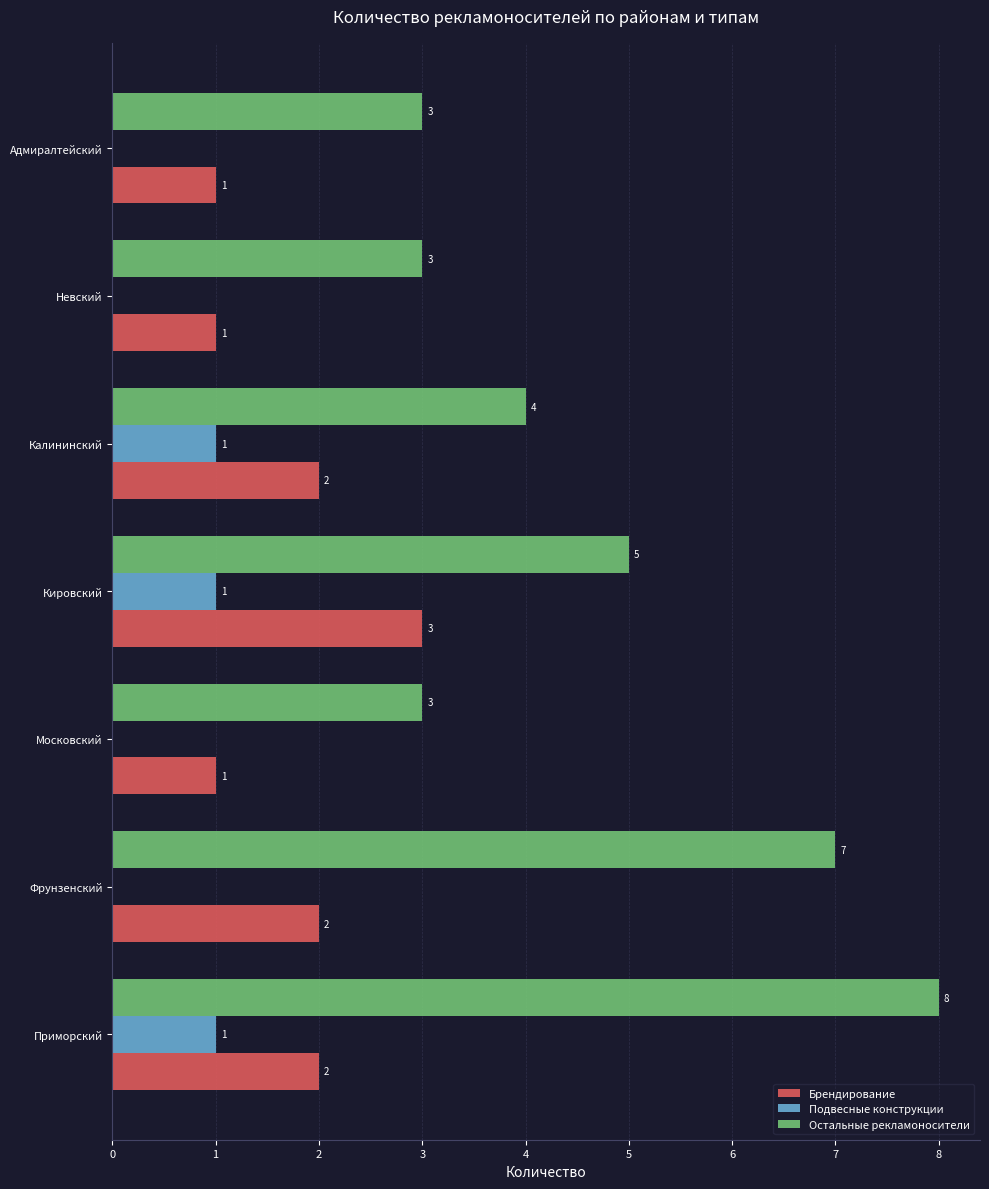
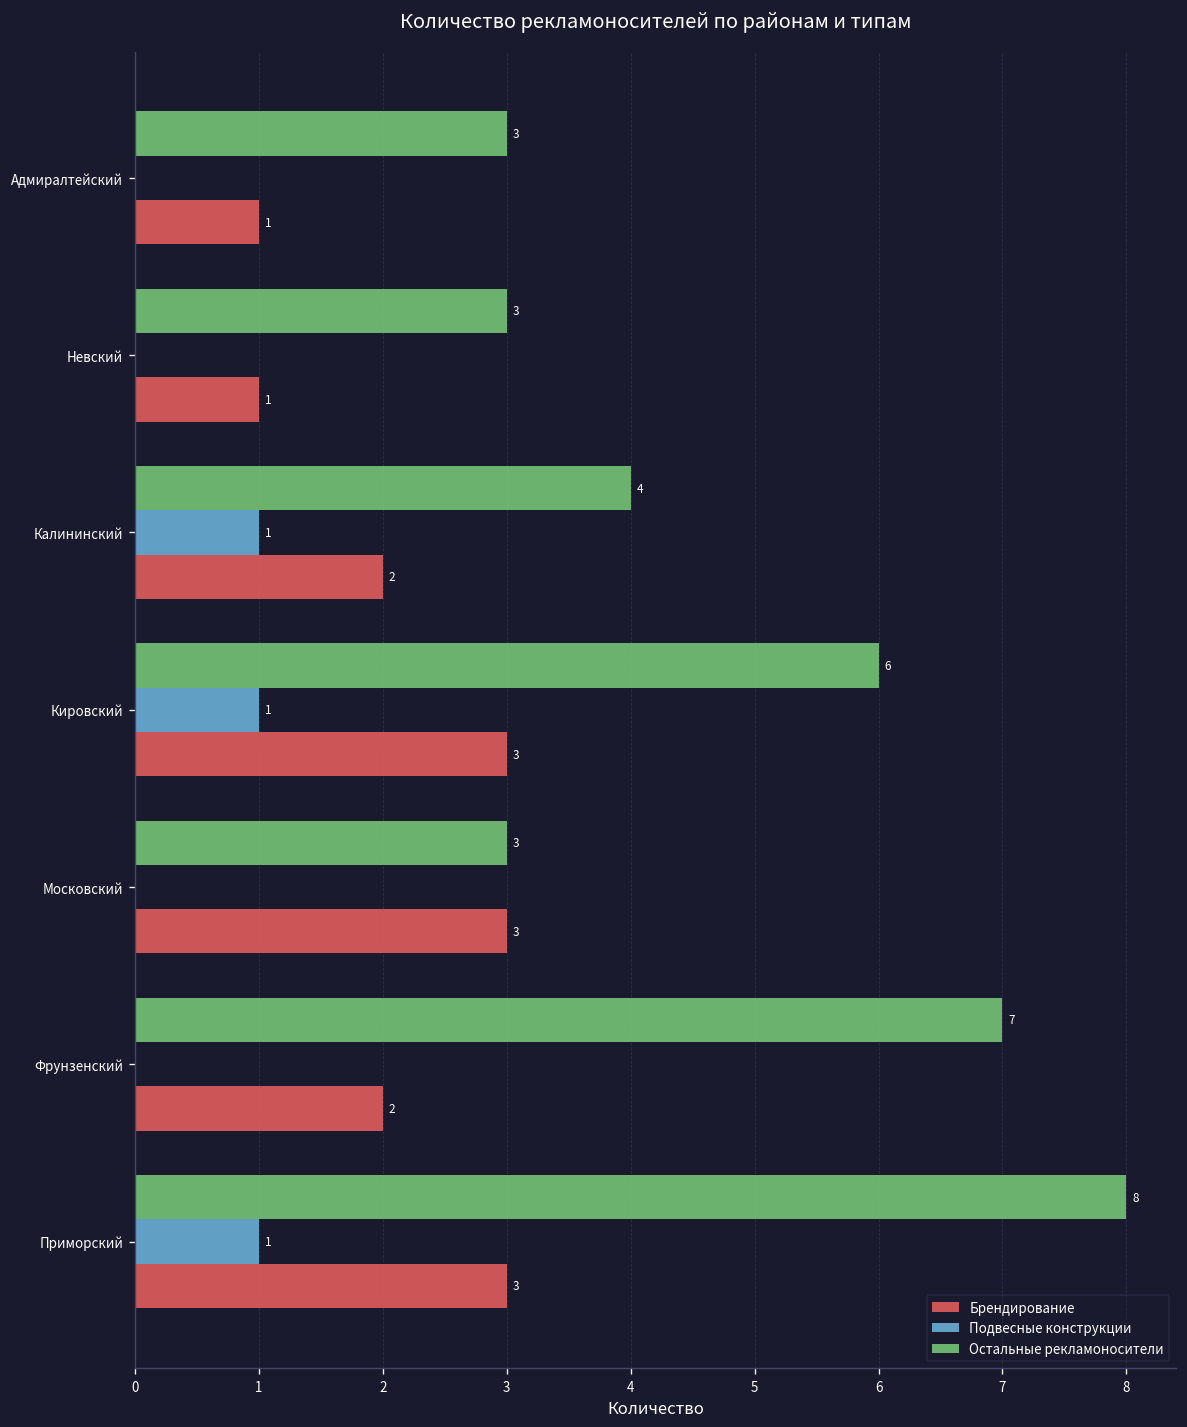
  {
    "Брендирование": {
      "Адмиралтейский": 1,
      "Невский": 1,
      "Калининский": 2,
      "Кировский": 3,
-     "Московский": 1,
+     "Московский": 3,
      "Фрунзенский": 2,
-     "Приморский": 2
+     "Приморский": 3
    },
    "Подвесные конструкции": {
      "Калининский": 1,
      "Кировский": 1,
      "Приморский": 1
    },
    "Остальные рекламоносители": {
      "Адмиралтейский": 3,
      "Невский": 3,
      "Калининский": 4,
-     "Кировский": 5,
+     "Кировский": 6,
      "Московский": 3,
      "Фрунзенский": 7,
      "Приморский": 8
    }
  }
